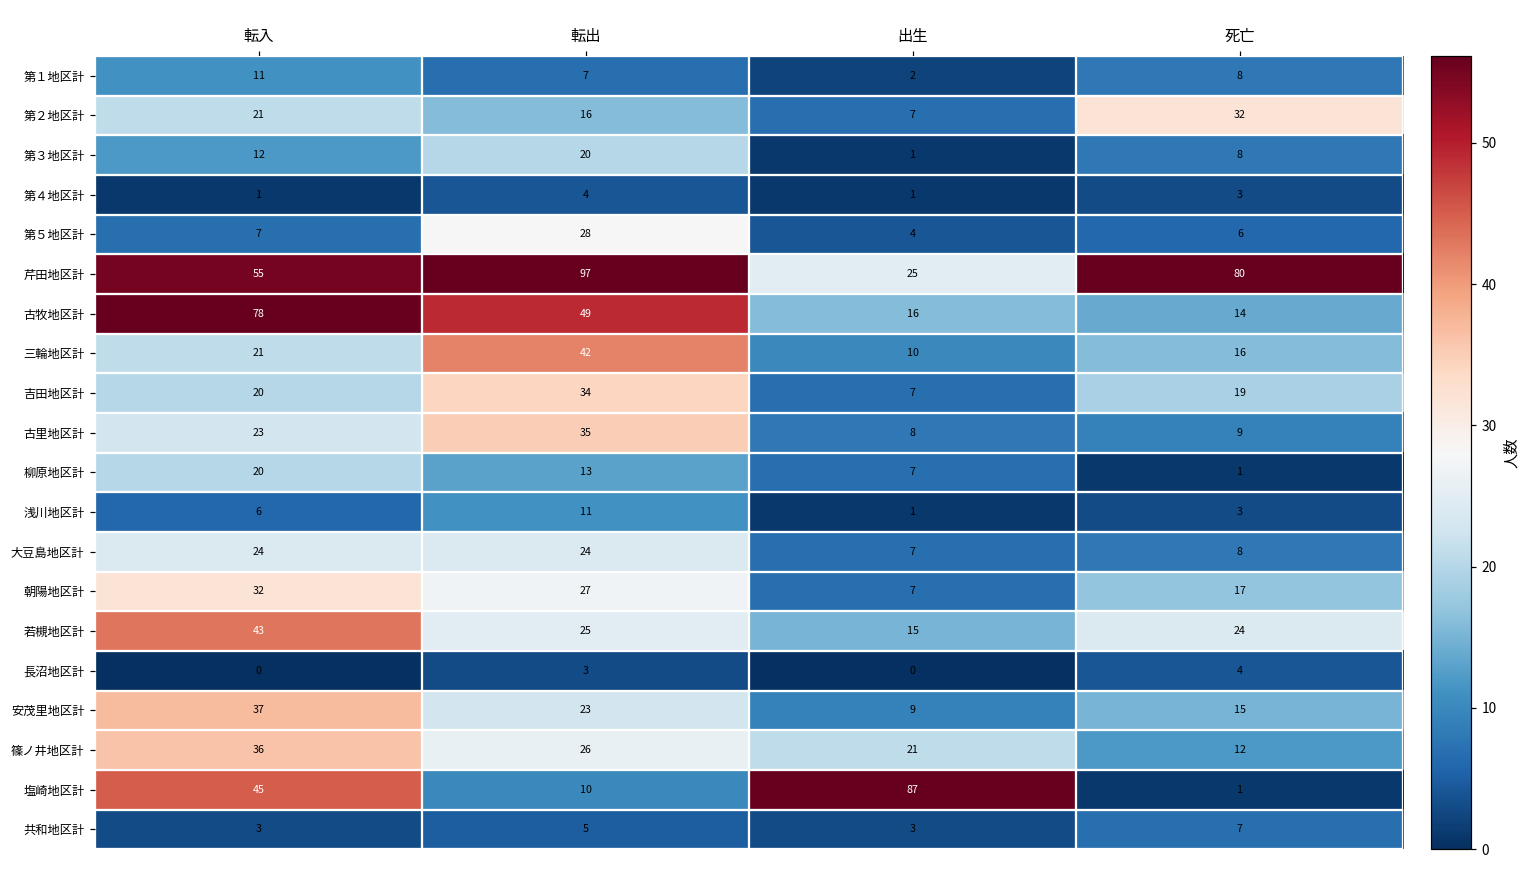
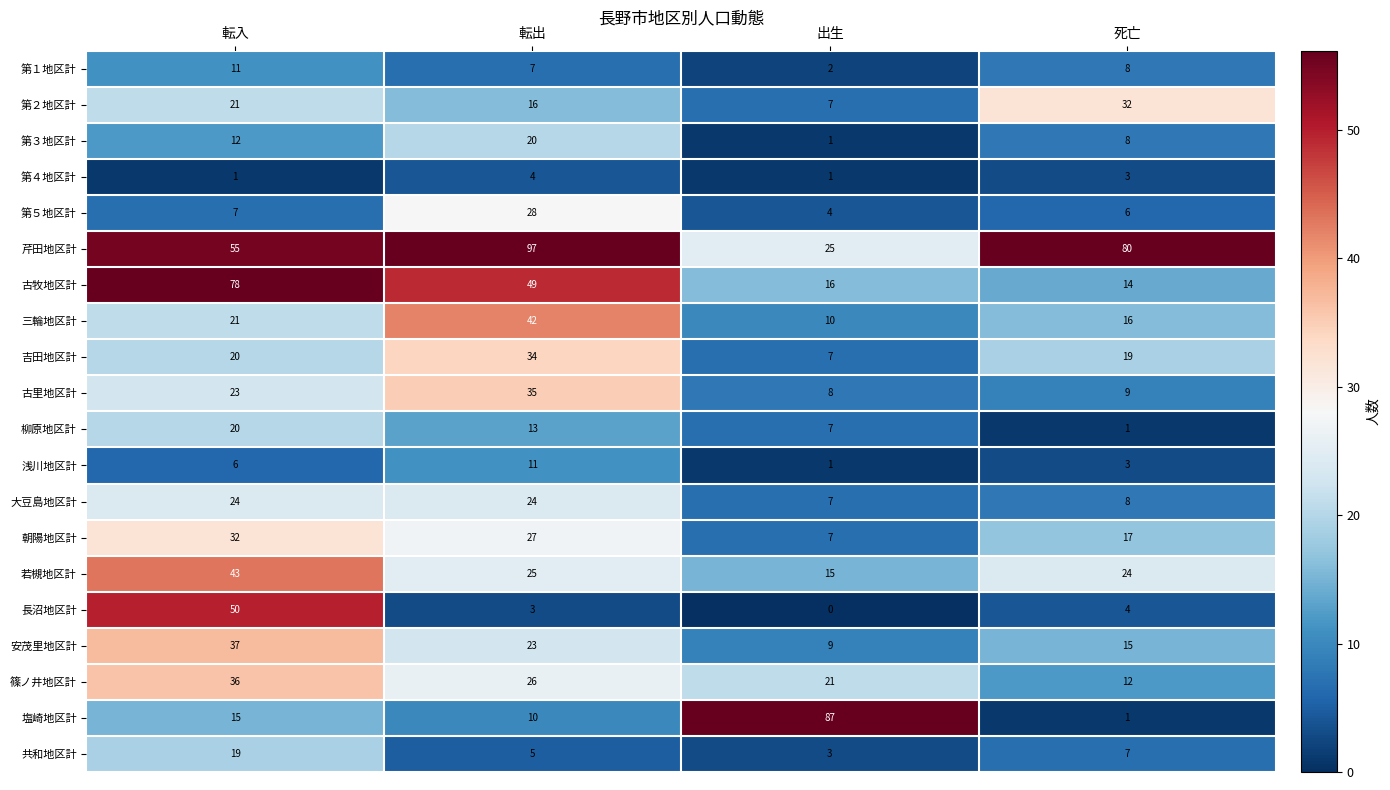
  {
    "第１地区計": {
      "転入": 11,
      "転出": 7,
      "出生": 2,
      "死亡": 8
    },
    "第２地区計": {
      "転入": 21,
      "転出": 16,
      "出生": 7,
      "死亡": 32
    },
    "第３地区計": {
      "転入": 12,
      "転出": 20,
      "出生": 1,
      "死亡": 8
    },
    "第４地区計": {
      "転入": 1,
      "転出": 4,
      "出生": 1,
      "死亡": 3
    },
    "第５地区計": {
      "転入": 7,
      "転出": 28,
      "出生": 4,
      "死亡": 6
    },
    "芹田地区計": {
      "転入": 55,
      "転出": 97,
      "出生": 25,
      "死亡": 80
    },
    "古牧地区計": {
      "転入": 78,
      "転出": 49,
      "出生": 16,
      "死亡": 14
    },
    "三輪地区計": {
      "転入": 21,
      "転出": 42,
      "出生": 10,
      "死亡": 16
    },
    "吉田地区計": {
      "転入": 20,
      "転出": 34,
      "出生": 7,
      "死亡": 19
    },
    "古里地区計": {
      "転入": 23,
      "転出": 35,
      "出生": 8,
      "死亡": 9
    },
    "柳原地区計": {
      "転入": 20,
      "転出": 13,
      "出生": 7,
      "死亡": 1
    },
    "浅川地区計": {
      "転入": 6,
      "転出": 11,
      "出生": 1,
      "死亡": 3
    },
    "大豆島地区計": {
      "転入": 24,
      "転出": 24,
      "出生": 7,
      "死亡": 8
    },
    "朝陽地区計": {
      "転入": 32,
      "転出": 27,
      "出生": 7,
      "死亡": 17
    },
    "若槻地区計": {
      "転入": 43,
      "転出": 25,
      "出生": 15,
      "死亡": 24
    },
    "長沼地区計": {
-     "転入": 0,
+     "転入": 50,
      "転出": 3,
      "出生": 0,
      "死亡": 4
    },
    "安茂里地区計": {
      "転入": 37,
      "転出": 23,
      "出生": 9,
      "死亡": 15
    },
    "篠ノ井地区計": {
      "転入": 36,
      "転出": 26,
      "出生": 21,
      "死亡": 12
    },
    "塩崎地区計": {
-     "転入": 45,
+     "転入": 15,
      "転出": 10,
      "出生": 87,
      "死亡": 1
    },
    "共和地区計": {
-     "転入": 3,
+     "転入": 19,
      "転出": 5,
      "出生": 3,
      "死亡": 7
    }
  }
